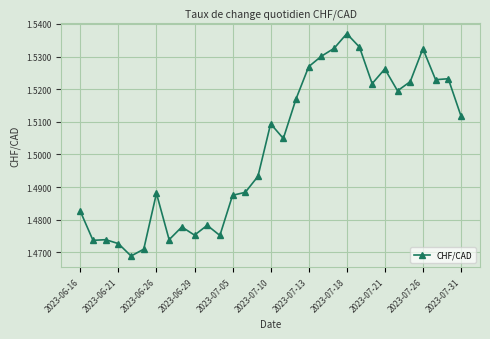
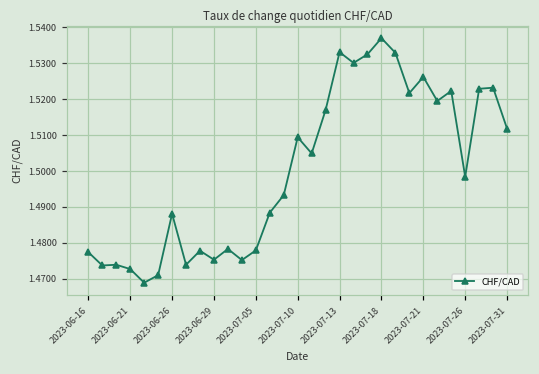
  {
-   "2023-06-16": 1.483,
+   "2023-06-16": 1.477,
    "2023-06-21": 1.473,
    "2023-06-26": 1.488,
    "2023-06-29": 1.475,
-   "2023-07-05": 1.488,
+   "2023-07-05": 1.478,
    "2023-07-10": 1.509,
-   "2023-07-13": 1.527,
+   "2023-07-13": 1.533,
    "2023-07-18": 1.537,
    "2023-07-21": 1.526,
-   "2023-07-26": 1.532,
+   "2023-07-26": 1.498,
    "2023-07-31": 1.512
  }
